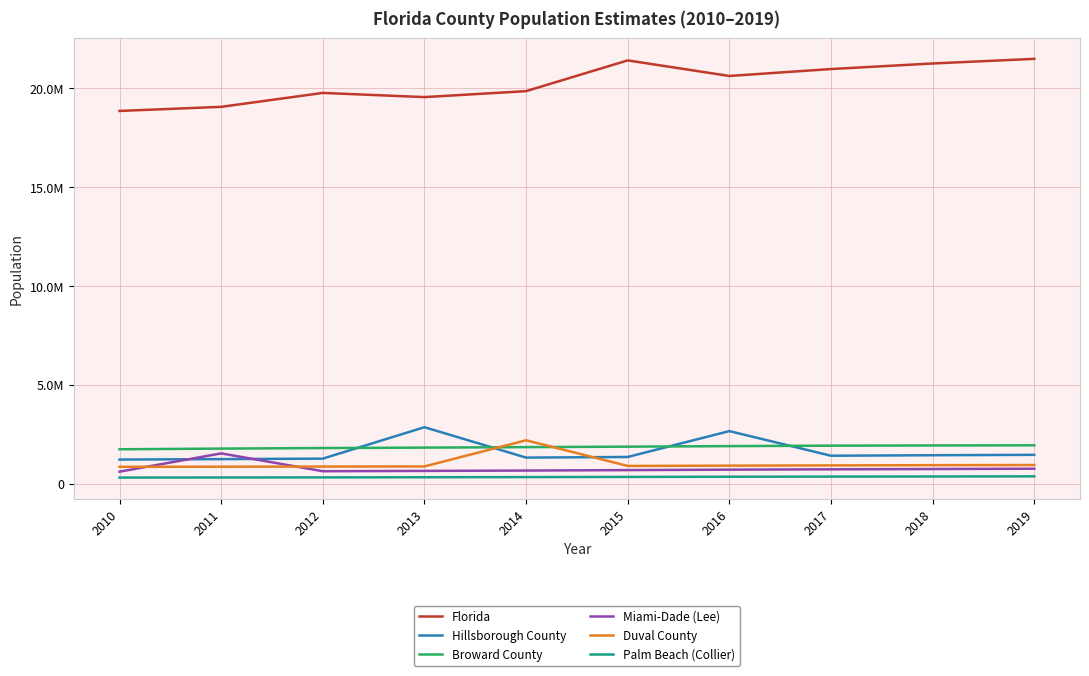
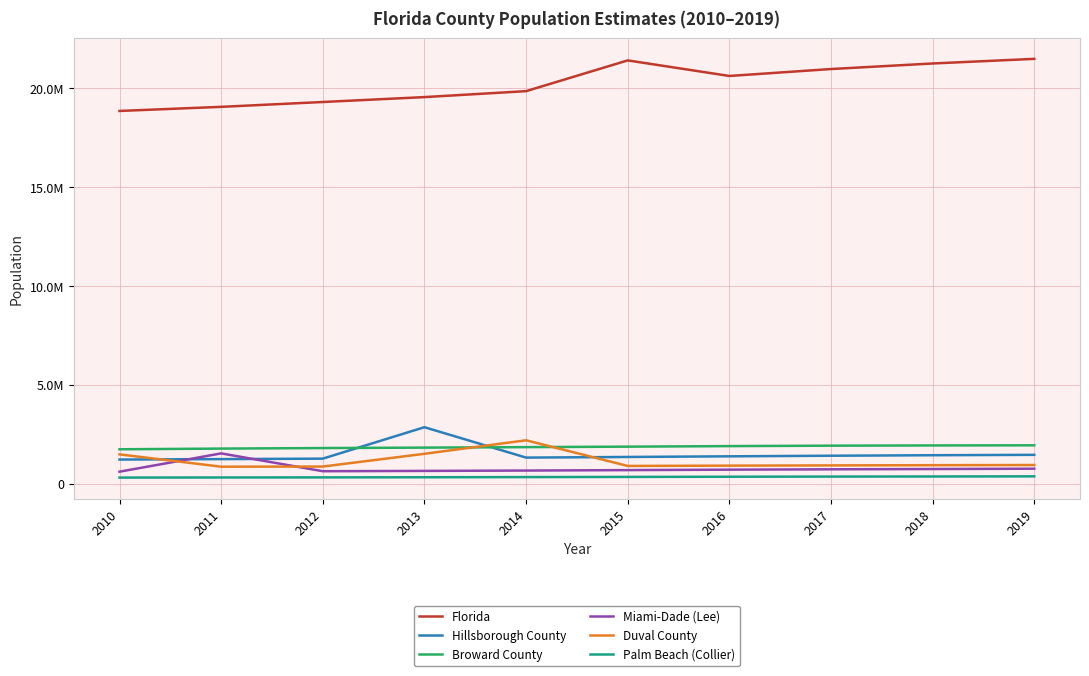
  {
    "Florida": {
      "2010": 18800000,
      "2011": 19100000,
-     "2012": 19800000,
+     "2012": 19300000,
      "2013": 19500000,
      "2014": 19800000,
      "2015": 21400000,
      "2016": 20600000,
      "2017": 21000000,
      "2018": 21200000,
      "2019": 21500000
    },
    "Hillsborough County": {
      "2010": 1200000,
      "2011": 1300000,
      "2012": 1300000,
      "2013": 2900000,
      "2014": 1300000,
      "2015": 1400000,
-     "2016": 2700000,
+     "2016": 1400000,
      "2017": 1400000,
      "2018": 1500000,
      "2019": 1500000
    },
    "Miami-Dade (Lee)": {
      "2010": 600000,
      "2011": 1500000,
      "2012": 600000,
      "2013": 700000,
      "2014": 700000,
      "2015": 700000,
      "2016": 700000,
      "2017": 700000,
      "2018": 800000,
      "2019": 800000
    },
    "Duval County": {
-     "2010": 900000,
+     "2010": 1500000,
      "2011": 900000,
      "2012": 900000,
-     "2013": 900000,
+     "2013": 1500000,
      "2014": 2200000,
      "2015": 900000,
      "2016": 900000,
      "2017": 900000,
      "2018": 900000,
      "2019": 1000000
    }
  }
